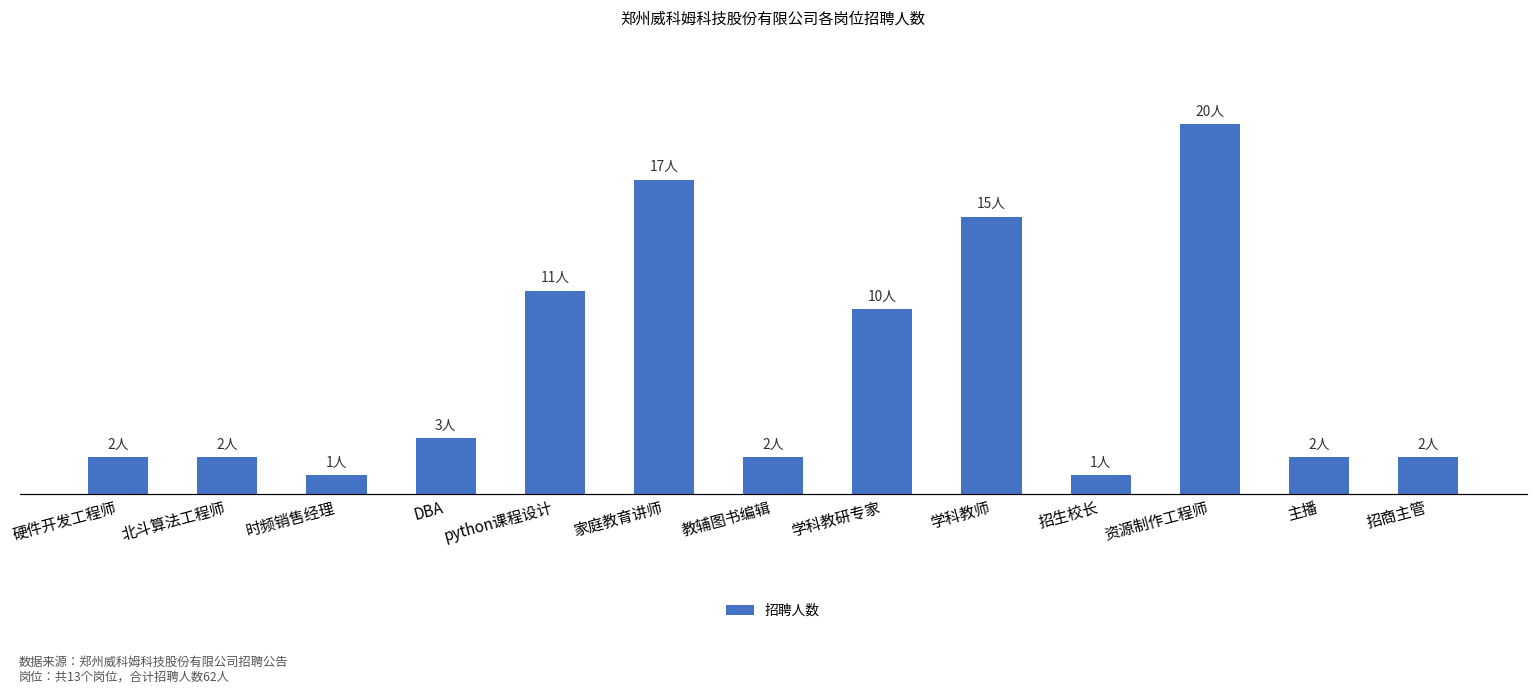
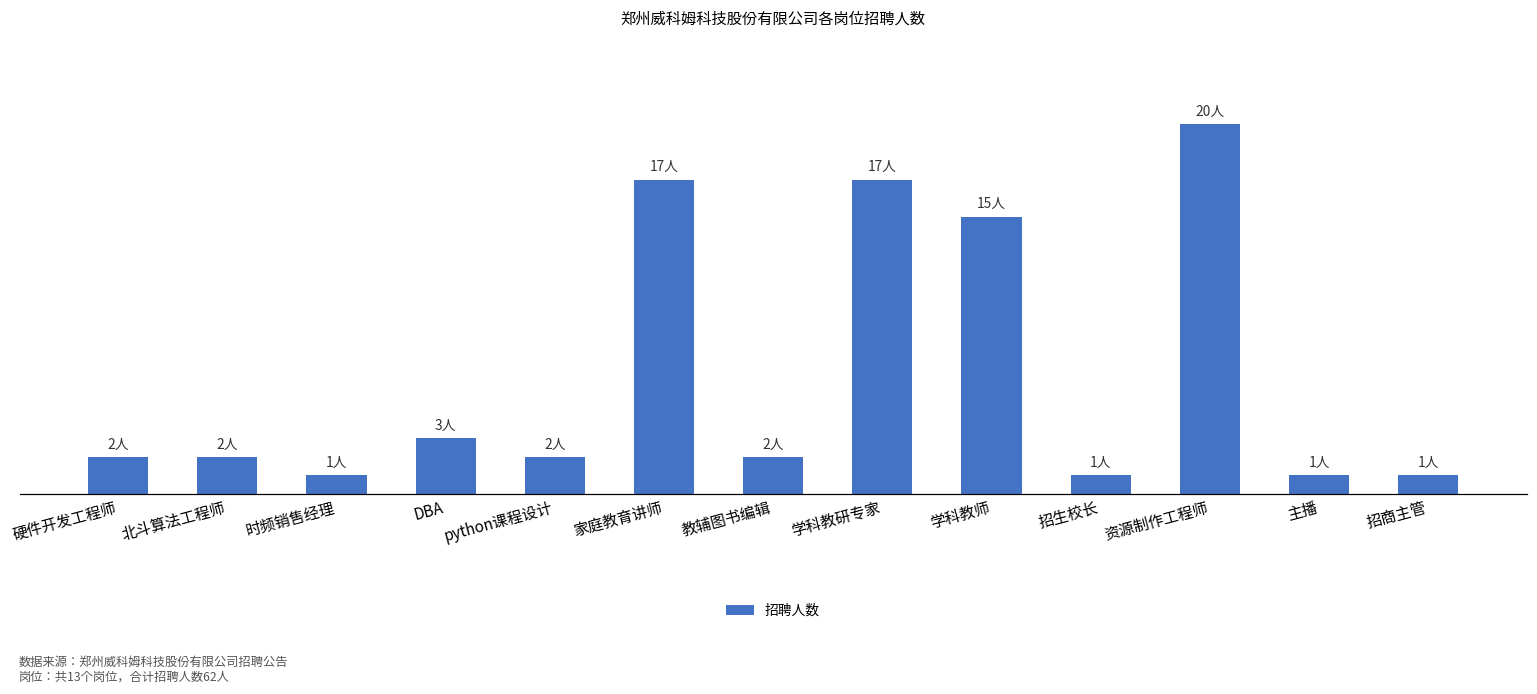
  {
    "硬件开发工程师": "2人",
    "北斗算法工程师": "2人",
    "时频销售经理": "1人",
    "DBA": "3人",
-   "python课程设计": "11人",
+   "python课程设计": "2人",
    "家庭教育讲师": "17人",
    "教辅图书编辑": "2人",
-   "学科教研专家": "10人",
+   "学科教研专家": "17人",
    "学科教师": "15人",
    "招生校长": "1人",
    "资源制作工程师": "20人",
-   "主播": "2人",
-   "招商主管": "2人"
+   "主播": "1人",
+   "招商主管": "1人"
  }
